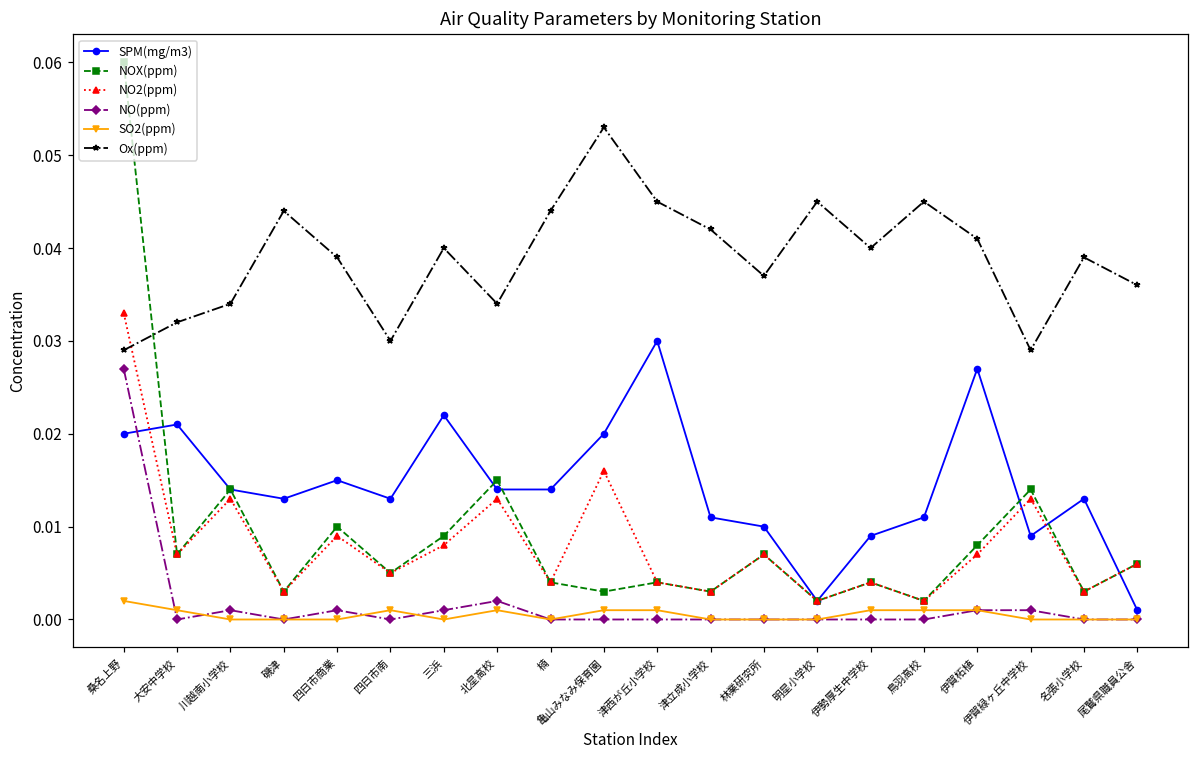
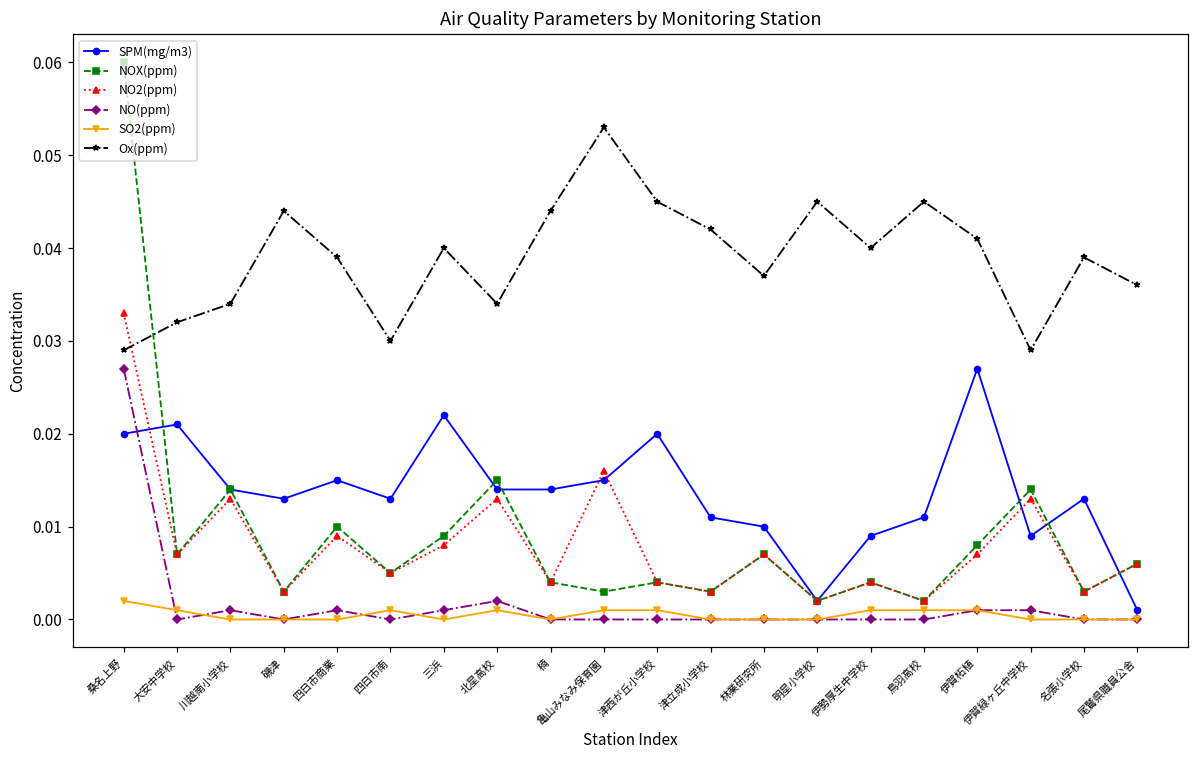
  {
    "SPM(mg/m3)": {
      "桑名上野": 0.020,
      "大安中学校": 0.021,
      "磯津": 0.013,
      "四日市商業": 0.015,
      "四日市南": 0.013,
      "三浜": 0.022,
      "北星高校": 0.014,
      "楠": 0.014,
-     "亀山みなみ保育園": 0.020,
-     "津西が丘小学校": 0.03,
+     "亀山みなみ保育園": 0.015,
+     "津西が丘小学校": 0.02,
      "津立成小学校": 0.011,
      "林業研究所": 0.010,
      "伊勢厚生中学校": 0.009,
      "鳥羽高校": 0.011,
      "伊賀柘植": 0.027,
      "伊賀緑ヶ丘中学校": 0.009,
      "名張小学校": 0.013,
      "尾鷲県職員公舎": 0.001
    },
    "NOX(ppm)": {
      "四日市商業": 0.010,
      "三浜": 0.009,
      "北星高校": 0.015,
      "亀山みなみ保育園": 0.003,
      "伊賀柘植": 0.008,
      "伊賀緑ヶ丘中学校": 0.014
    },
    "NO2(ppm)": {
      "桑名上野": 0.033,
      "川越南小学校": 0.013,
      "四日市商業": 0.009,
      "三浜": 0.008,
      "北星高校": 0.013,
      "亀山みなみ保育園": 0.016,
      "伊賀柘植": 0.007,
      "伊賀緑ヶ丘中学校": 0.013
    },
    "NO(ppm)": {
      "桑名上野": 0.027,
      "大安中学校": 0.000,
      "川越南小学校": 0.001,
      "四日市商業": 0.001,
      "四日市南": 0.000,
      "三浜": 0.001,
      "北星高校": 0.002,
      "亀山みなみ保育園": 0.000,
      "津西が丘小学校": 0.000,
      "伊勢厚生中学校": 0.000,
      "鳥羽高校": 0.000,
      "伊賀緑ヶ丘中学校": 0.001
    },
    "SO2(ppm)": {
      "桑名上野": 0.002,
      "大安中学校": 0.001,
      "川越南小学校": 0.000,
      "四日市商業": 0.000,
      "四日市南": 0.001,
      "三浜": 0.000,
      "北星高校": 0.001,
      "亀山みなみ保育園": 0.001,
      "津西が丘小学校": 0.001,
      "伊勢厚生中学校": 0.001,
      "鳥羽高校": 0.001,
      "伊賀緑ヶ丘中学校": 0.000
    },
    "Ox(ppm)": {
      "桑名上野": 0.029,
      "大安中学校": 0.032,
      "川越南小学校": 0.034,
      "磯津": 0.044,
      "四日市商業": 0.039,
      "四日市南": 0.030,
      "三浜": 0.040,
      "北星高校": 0.034,
      "楠": 0.044,
      "亀山みなみ保育園": 0.053,
      "津西が丘小学校": 0.045,
      "津立成小学校": 0.042,
      "林業研究所": 0.037,
      "明星小学校": 0.045,
      "伊勢厚生中学校": 0.040,
      "鳥羽高校": 0.045,
      "伊賀柘植": 0.041,
      "伊賀緑ヶ丘中学校": 0.029,
      "名張小学校": 0.039,
      "尾鷲県職員公舎": 0.036
    }
  }
